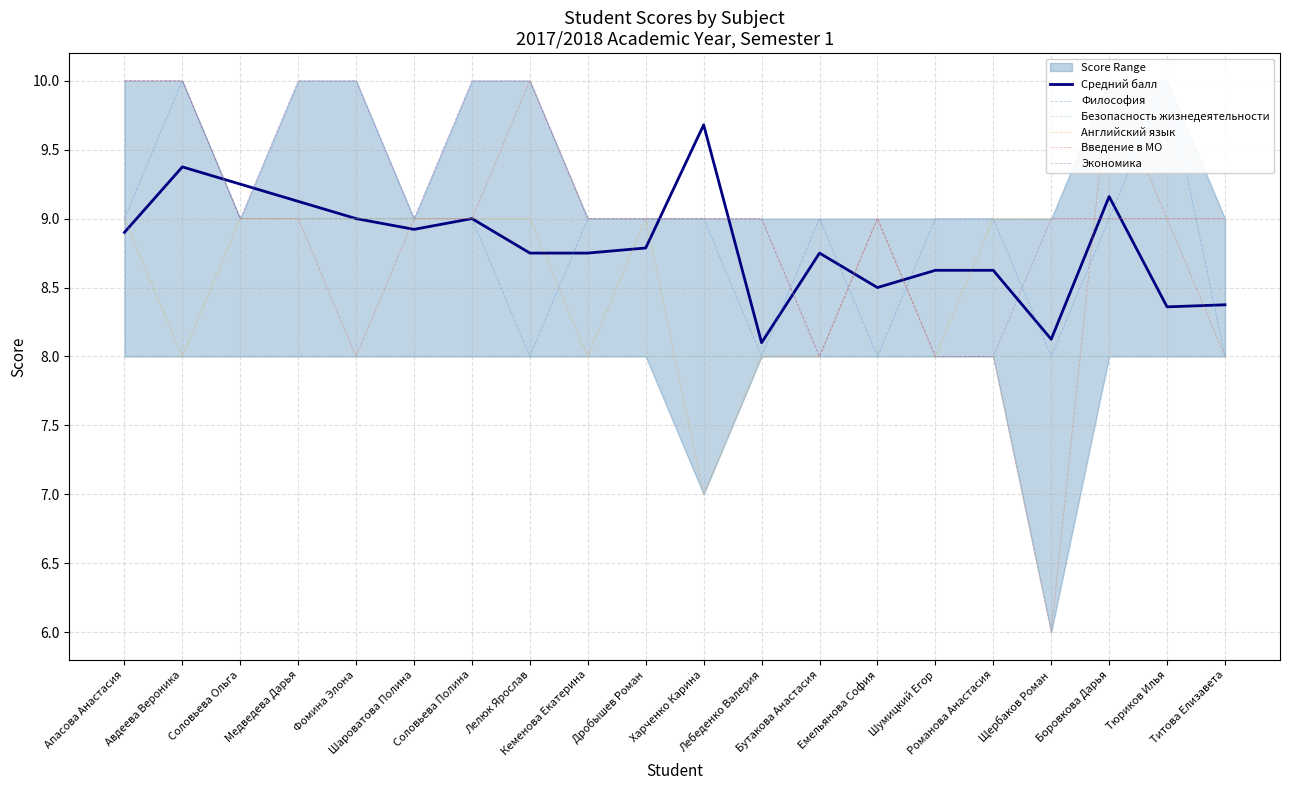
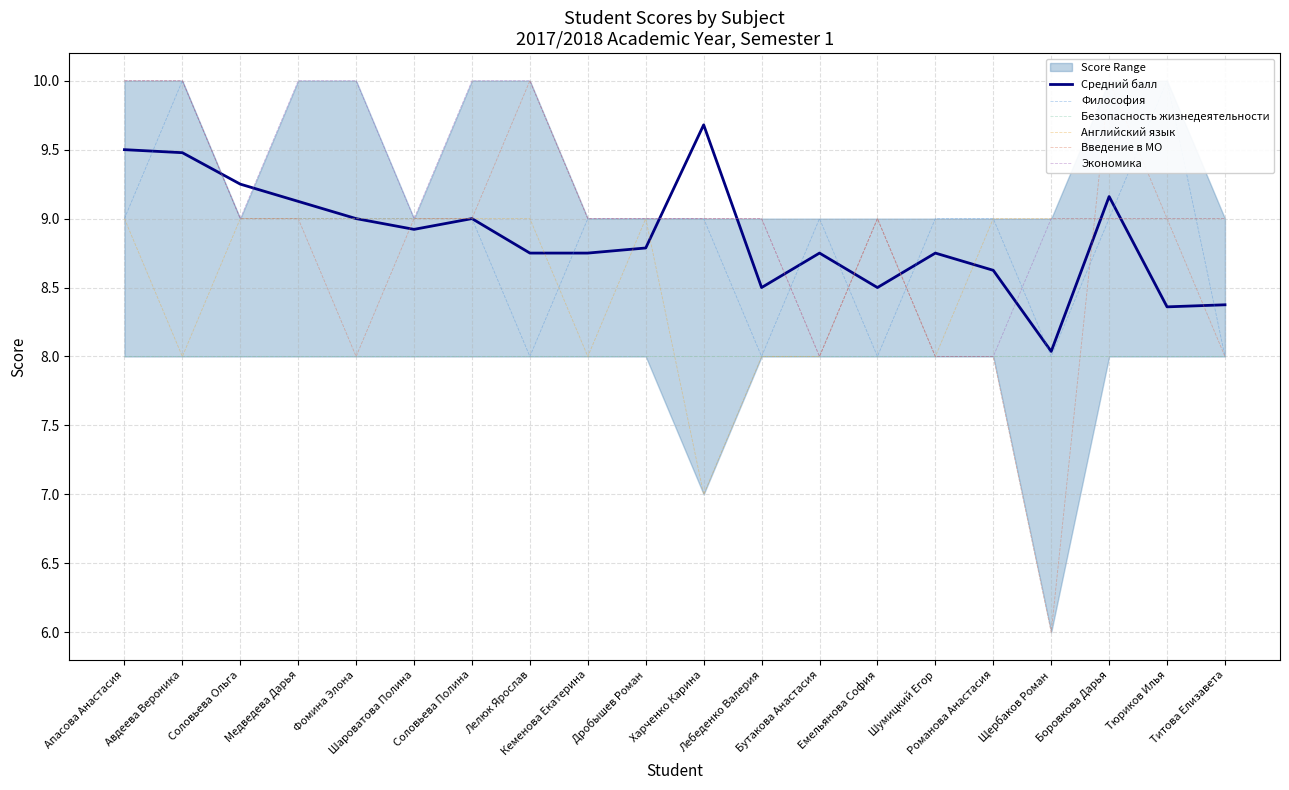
  {
    "Средний балл": {
-     "Апасова Анастасия": 8.9,
-     "Авдеева Вероника": 9.38,
+     "Апасова Анастасия": 9.5,
+     "Авдеева Вероника": 9.48,
      "Соловьева Ольга": 9.25,
      "Медведева Дарья": 9.13,
      "Шароватова Полина": 8.92,
      "Лелюк Ярослав": 8.75,
      "Кеменова Екатерина": 8.75,
      "Дробышев Роман": 8.79,
      "Харченко Карина": 9.68,
-     "Лебеденко Валерия": 8.1,
+     "Лебеденко Валерия": 8.5,
      "Бутакова Анастасия": 8.75,
      "Емельянова София": 8.50,
-     "Шумицкий Егор": 8.63,
+     "Шумицкий Егор": 8.75,
      "Романова Анастасия": 8.63,
-     "Щербаков Роман": 8.13,
+     "Щербаков Роман": 8.04,
      "Боровкова Дарья": 9.16,
      "Тюриков Илья": 8.36,
      "Титова Елизавета": 8.38
    }
  }
